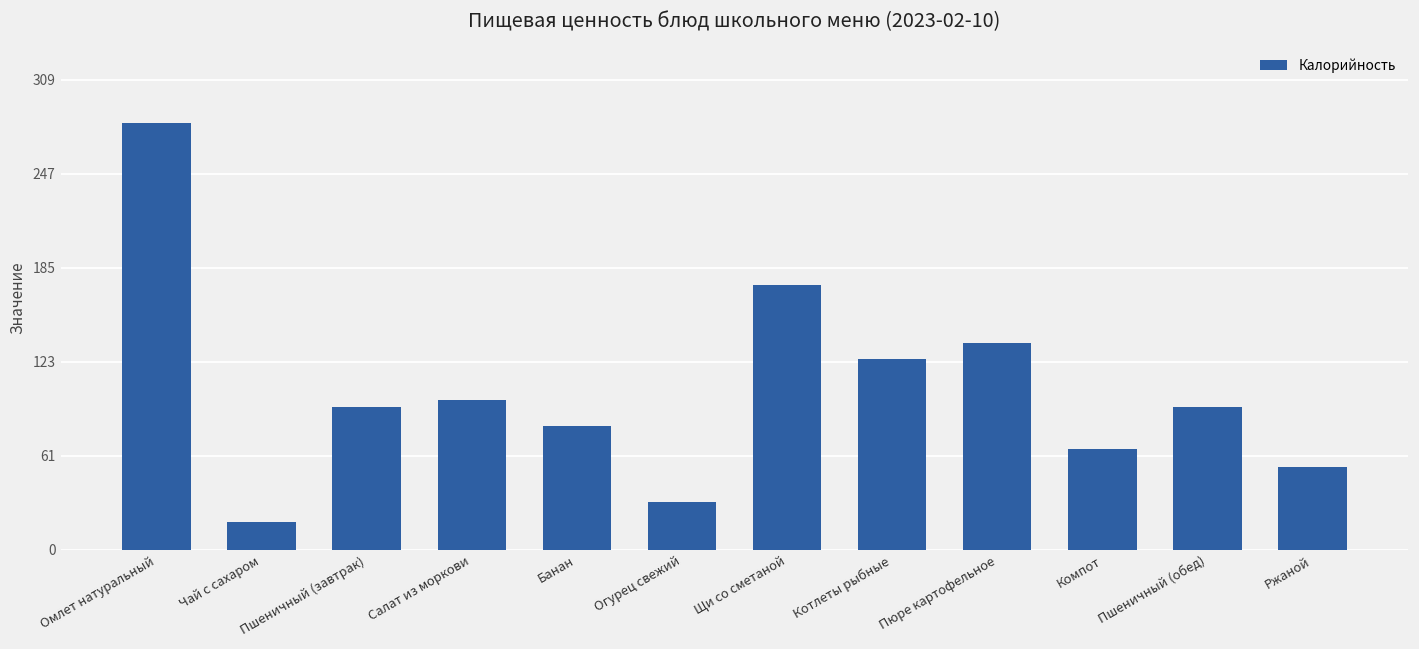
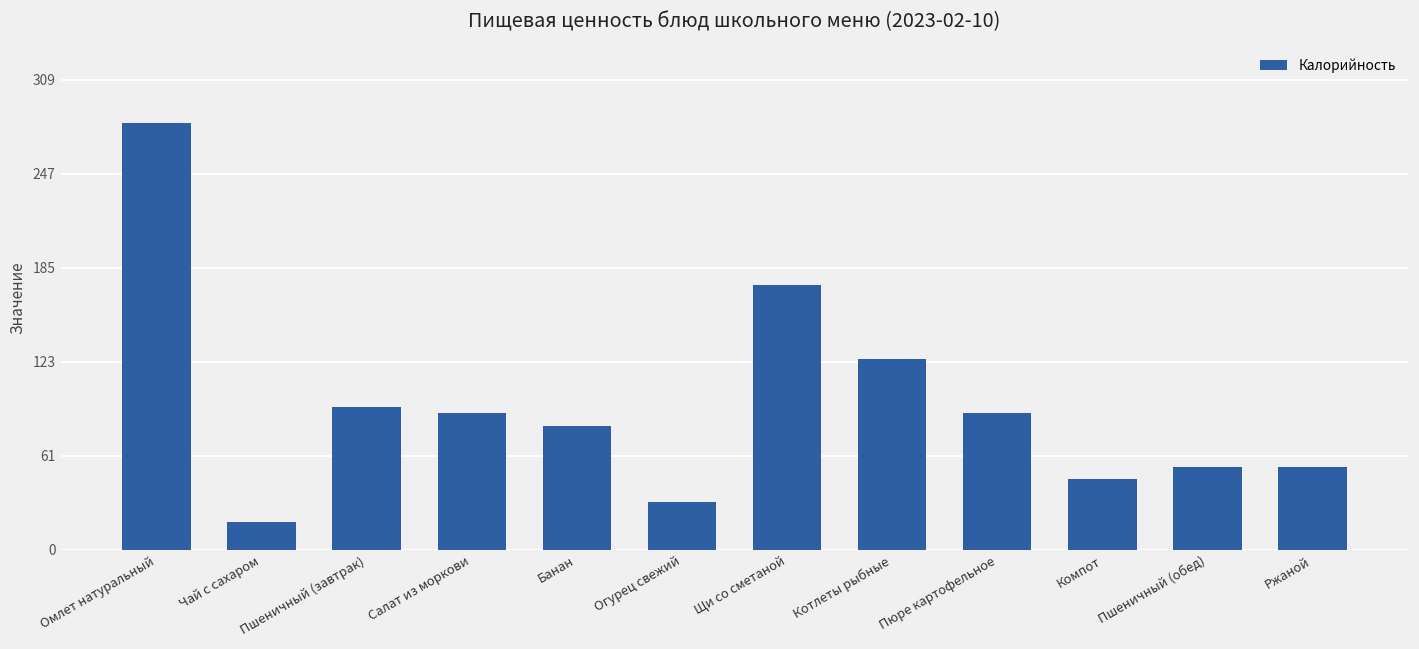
  {
    "Омлет натуральный": 282,
    "Чай с сахаром": 18,
    "Пшеничный (завтрак)": 94,
-   "Салат из моркови": 99,
+   "Салат из моркови": 90,
    "Банан": 82,
    "Огурец свежий": 32,
    "Щи со сметаной": 174,
    "Котлеты рыбные": 126,
-   "Пюре картофельное": 136,
-   "Компот": 66,
-   "Пшеничный (обед)": 94,
+   "Пюре картофельное": 90,
+   "Компот": 47,
+   "Пшеничный (обед)": 55,
    "Ржаной": 54
  }
